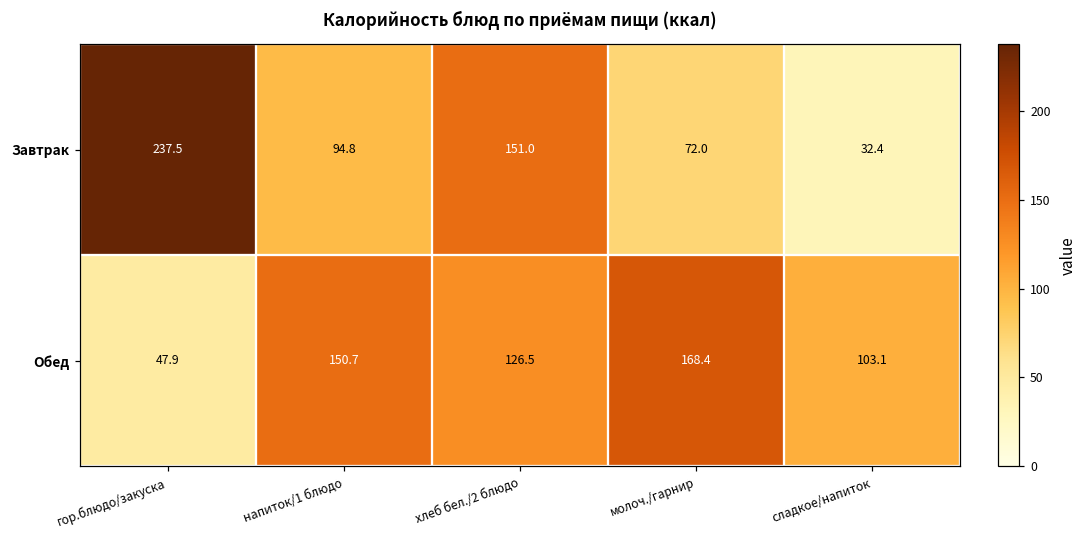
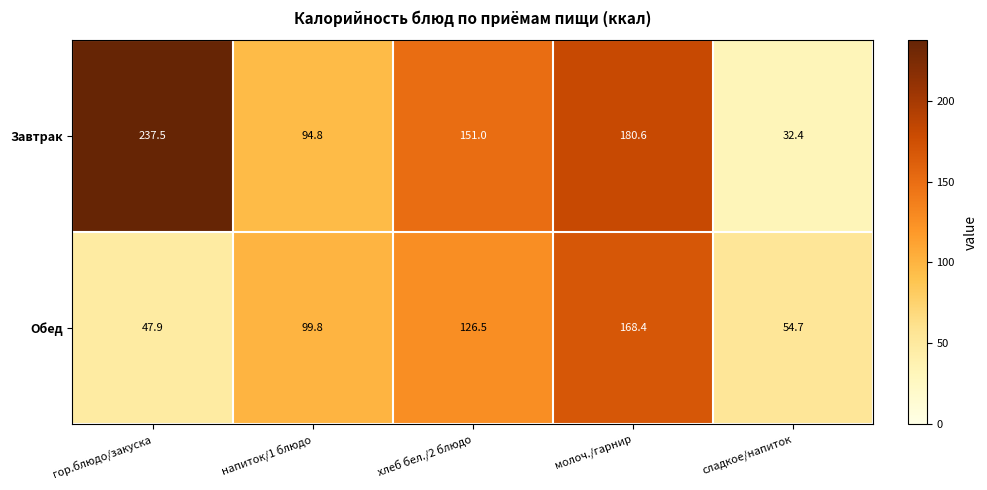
  {
    "Завтрак": {
      "гор.блюдо/закуска": 237.5,
      "напиток/1 блюдо": 94.8,
      "хлеб бел./2 блюдо": 151.0,
-     "молоч./гарнир": 72.0,
+     "молоч./гарнир": 180.6,
      "сладкое/напиток": 32.4
    },
    "Обед": {
      "гор.блюдо/закуска": 47.9,
-     "напиток/1 блюдо": 150.7,
+     "напиток/1 блюдо": 99.8,
      "хлеб бел./2 блюдо": 126.5,
      "молоч./гарнир": 168.4,
-     "сладкое/напиток": 103.1
+     "сладкое/напиток": 54.7
    }
  }
